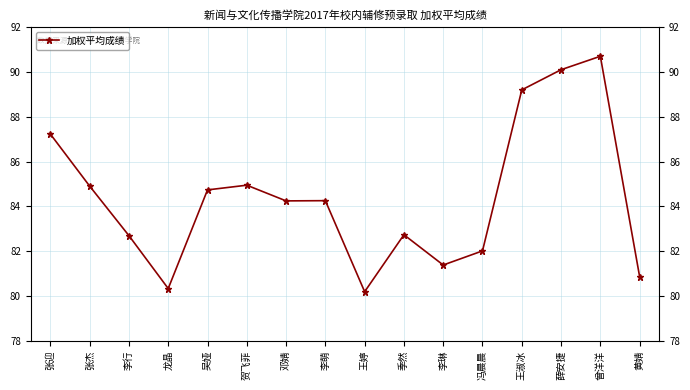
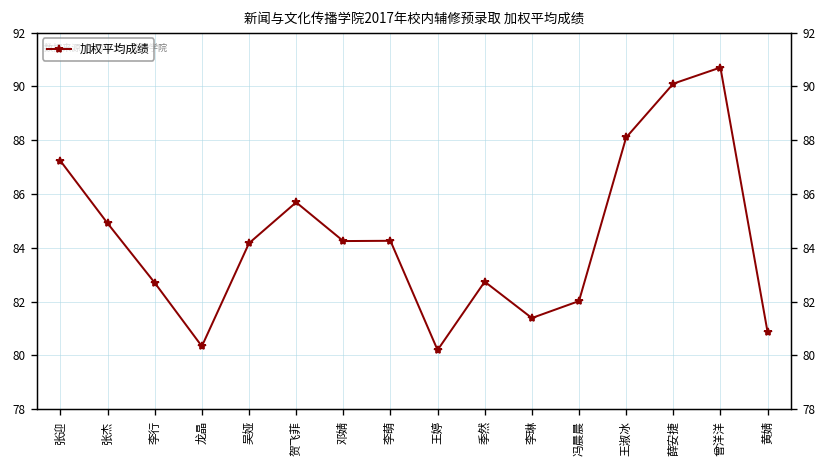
  {
    "张迎": 87.2,
    "张杰": 84.9,
    "李行": 82.7,
    "龙晶": 80.3,
-   "吴娅": 84.7,
-   "贺飞菲": 85.0,
+   "吴娅": 84.2,
+   "贺飞菲": 85.7,
    "邓婧": 84.3,
    "李萌": 84.3,
    "王婷": 80.2,
    "季然": 82.7,
    "李琳": 81.4,
    "冯晨晨": 82.0,
-   "王淑冰": 89.2,
+   "王淑冰": 88.1,
    "薛安捷": 90.1,
    "曾洋洋": 90.7,
    "黄婧": 80.9
  }
